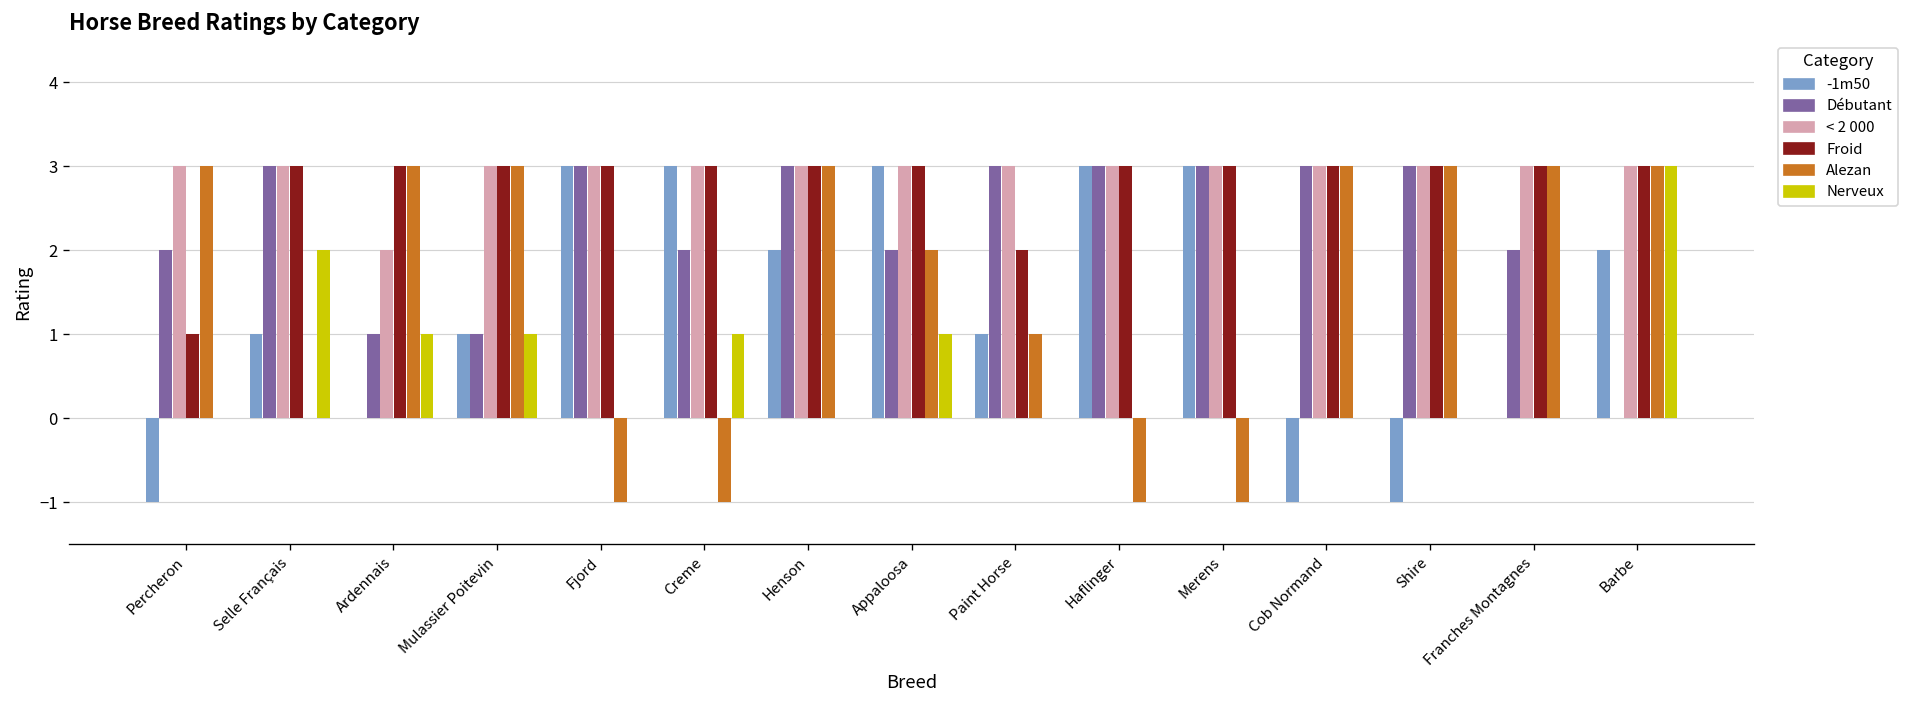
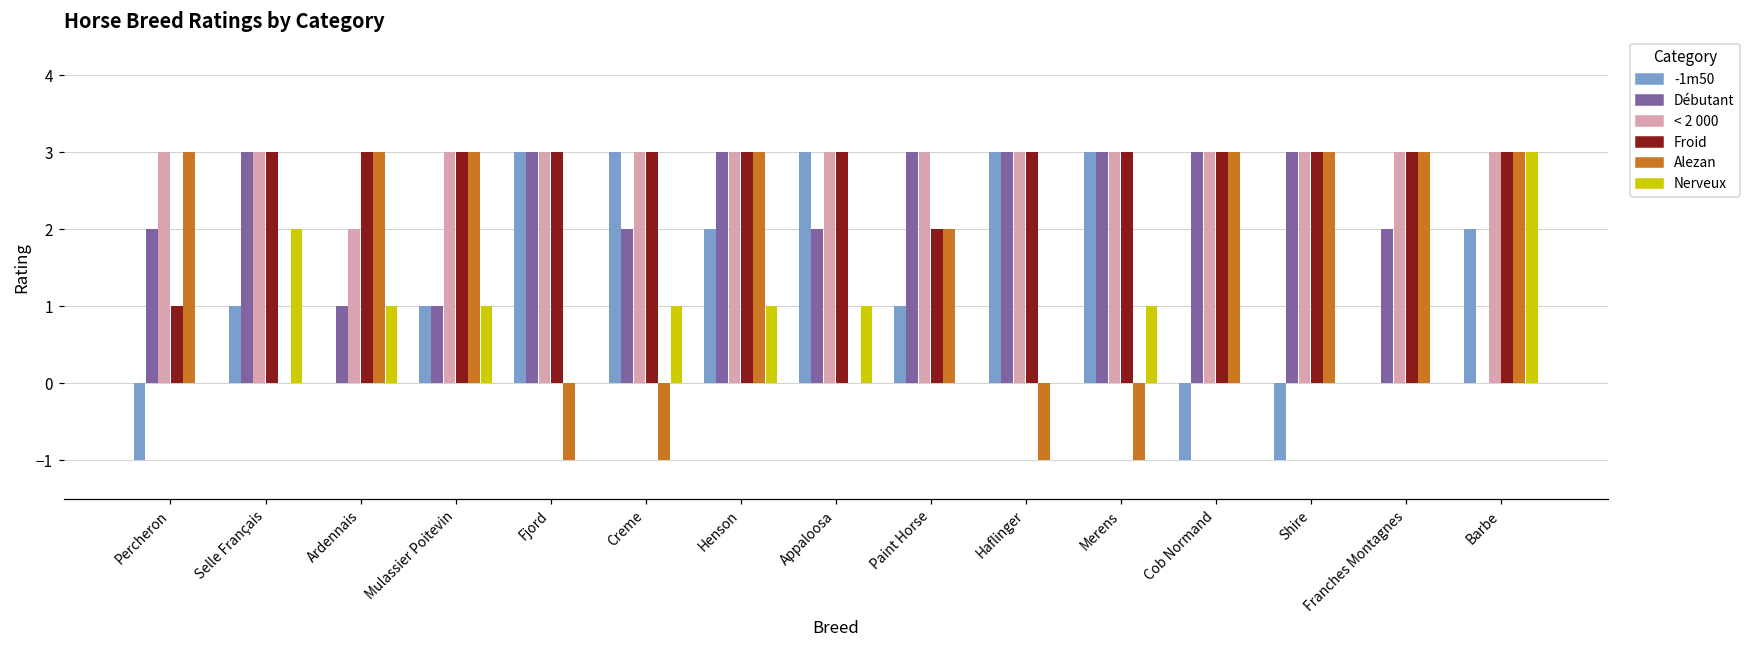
  {
    "-1m50": {
      "Percheron": -1,
      "Selle Français": 1,
      "Ardennais": 0,
      "Mulassier Poitevin": 1,
      "Fjord": 3,
      "Creme": 3,
      "Henson": 2,
      "Appaloosa": 3,
      "Paint Horse": 1,
      "Haflinger": 3,
      "Merens": 3,
      "Cob Normand": -1,
      "Shire": -1,
      "Franches Montagnes": 0,
      "Barbe": 2
    },
    "Débutant": {
      "Percheron": 2,
      "Selle Français": 3,
      "Ardennais": 1,
      "Mulassier Poitevin": 1,
      "Fjord": 3,
      "Creme": 2,
      "Henson": 3,
      "Appaloosa": 2,
      "Paint Horse": 3,
      "Haflinger": 3,
      "Merens": 3,
      "Cob Normand": 3,
      "Shire": 3,
      "Franches Montagnes": 2,
      "Barbe": 0
    },
    "< 2 000": {
      "Percheron": 3,
      "Selle Français": 3,
      "Ardennais": 2,
      "Mulassier Poitevin": 3,
      "Fjord": 3,
      "Creme": 3,
      "Henson": 3,
      "Appaloosa": 3,
      "Paint Horse": 3,
      "Haflinger": 3,
      "Merens": 3,
      "Cob Normand": 3,
      "Shire": 3,
      "Franches Montagnes": 3,
      "Barbe": 3
    },
    "Froid": {
      "Percheron": 1,
      "Selle Français": 3,
      "Ardennais": 3,
      "Mulassier Poitevin": 3,
      "Fjord": 3,
      "Creme": 3,
      "Henson": 3,
      "Appaloosa": 3,
      "Paint Horse": 2,
      "Haflinger": 3,
      "Merens": 3,
      "Cob Normand": 3,
      "Shire": 3,
      "Franches Montagnes": 3,
      "Barbe": 3
    },
    "Alezan": {
      "Percheron": 3,
      "Selle Français": 0,
      "Ardennais": 3,
      "Mulassier Poitevin": 3,
      "Fjord": -1,
      "Creme": -1,
      "Henson": 3,
-     "Appaloosa": 2,
-     "Paint Horse": 1,
+     "Appaloosa": 0,
+     "Paint Horse": 2,
      "Haflinger": -1,
      "Merens": -1,
      "Cob Normand": 3,
      "Shire": 3,
      "Franches Montagnes": 3,
      "Barbe": 3
    },
    "Nerveux": {
      "Percheron": 0,
      "Selle Français": 2,
      "Ardennais": 1,
      "Mulassier Poitevin": 1,
      "Fjord": 0,
      "Creme": 1,
-     "Henson": 0,
+     "Henson": 1,
      "Appaloosa": 1,
      "Paint Horse": 0,
      "Haflinger": 0,
-     "Merens": 0,
+     "Merens": 1,
      "Cob Normand": 0,
      "Shire": 0,
      "Franches Montagnes": 0,
      "Barbe": 3
    }
  }
